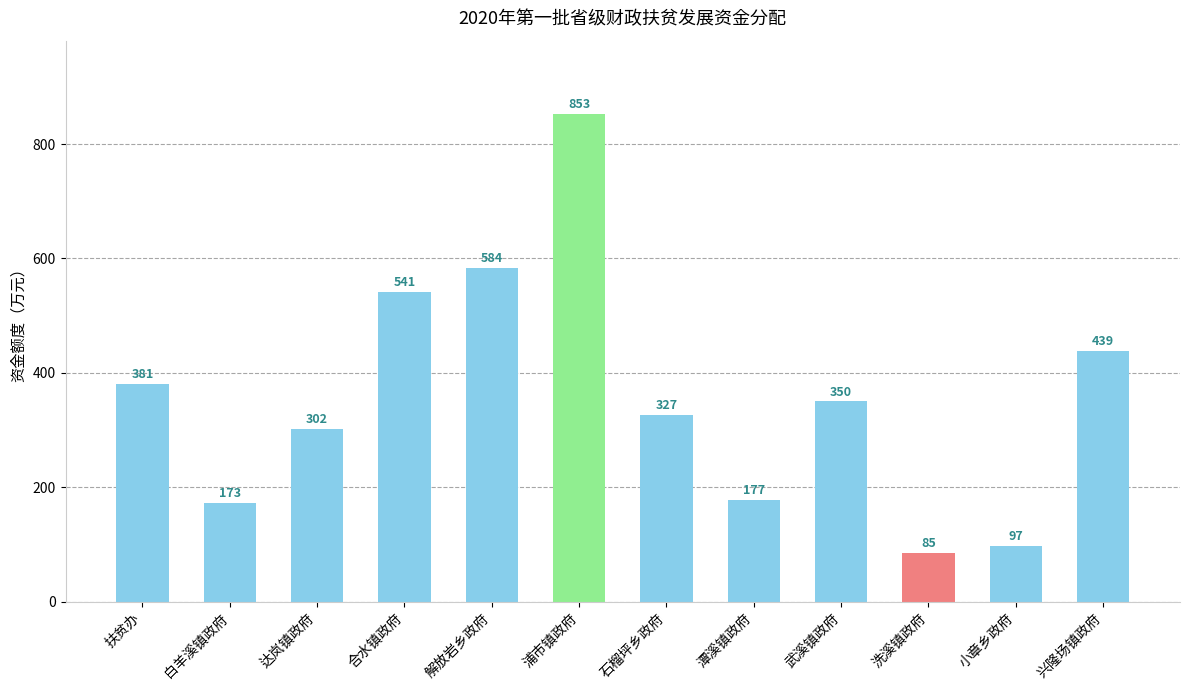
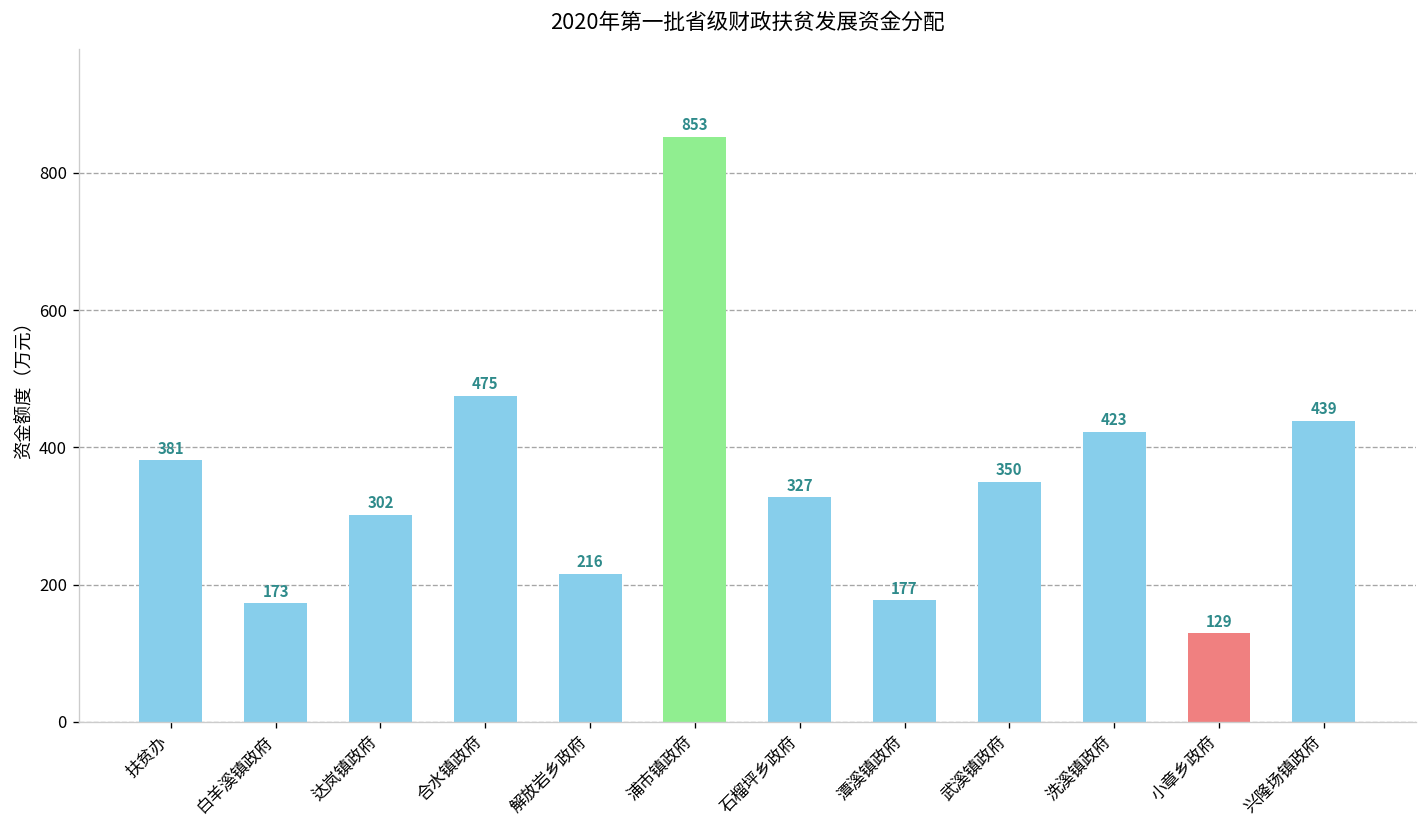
  {
    "扶贫办": 381,
    "白羊溪镇政府": 173,
    "达岚镇政府": 302,
-   "合水镇政府": 541,
-   "解放岩乡政府": 584,
+   "合水镇政府": 475,
+   "解放岩乡政府": 216,
    "浦市镇政府": 853,
    "石榴坪乡政府": 327,
    "潭溪镇政府": 177,
    "武溪镇政府": 350,
-   "洗溪镇政府": 85,
-   "小章乡政府": 97,
+   "洗溪镇政府": 423,
+   "小章乡政府": 129,
    "兴隆场镇政府": 439
  }
